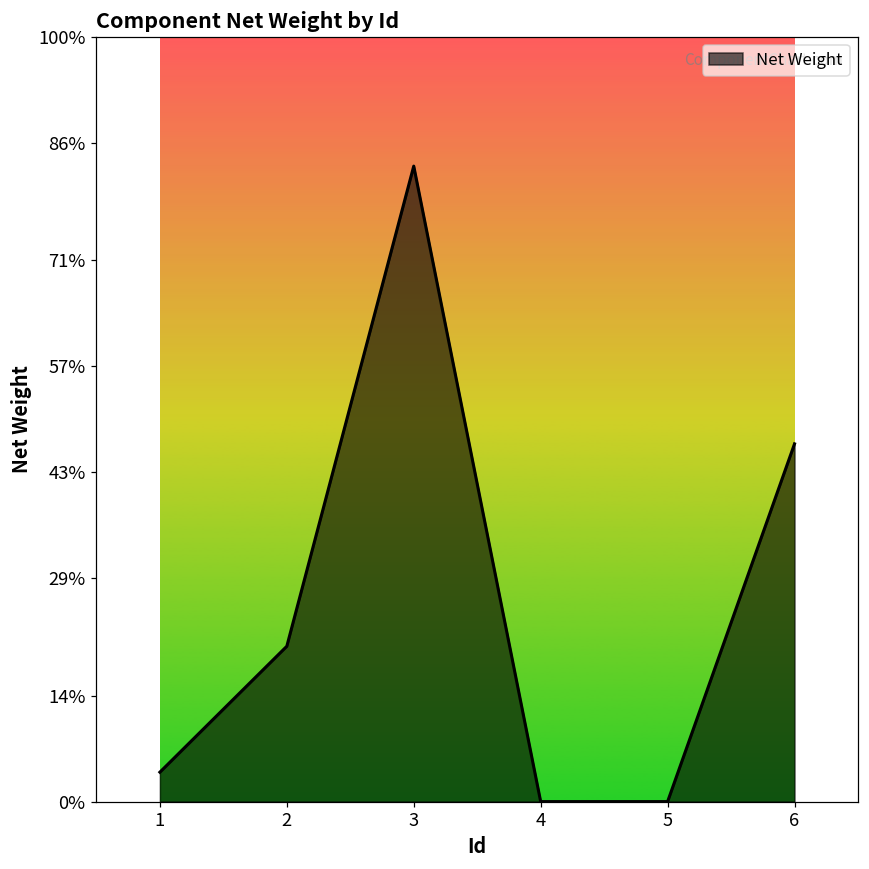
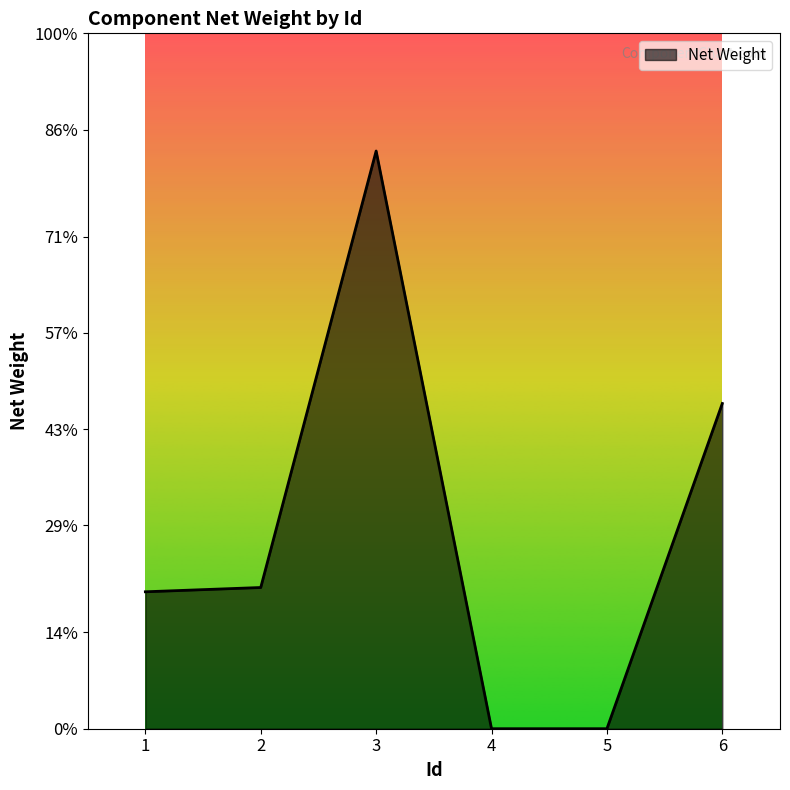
  {
-   "1": "4%",
+   "1": "20%",
    "2": "20%",
    "3": "83%",
    "4": "0%",
    "5": "0%",
    "6": "47%"
  }
